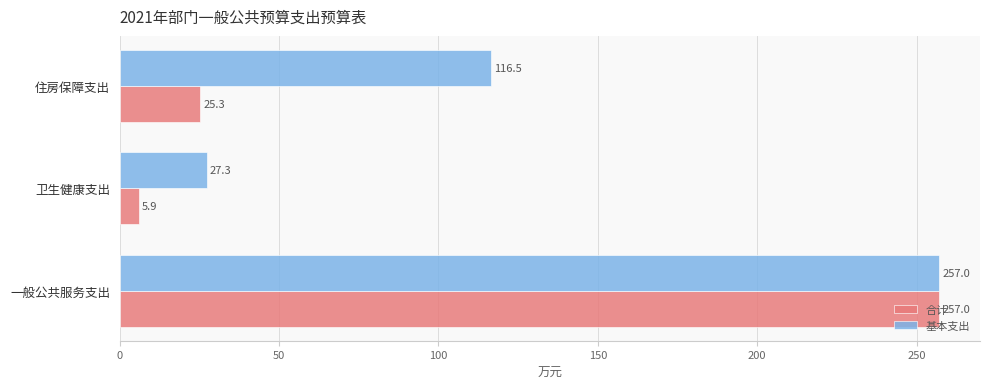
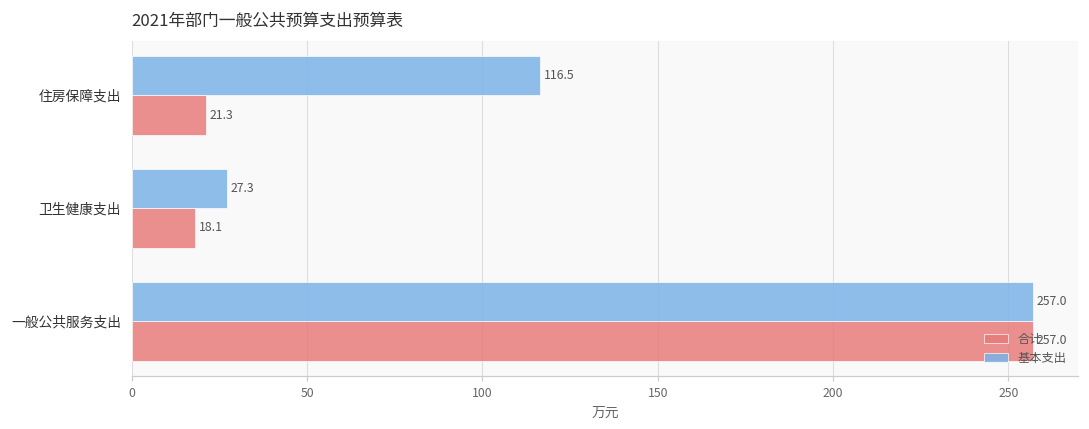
  {
    "合计": {
-     "住房保障支出": 25.3,
-     "卫生健康支出": 5.9,
+     "住房保障支出": 21.3,
+     "卫生健康支出": 18.1,
      "一般公共服务支出": 257.0
    },
    "基本支出": {
      "住房保障支出": 116.5,
      "卫生健康支出": 27.3,
      "一般公共服务支出": 257.0
    }
  }
